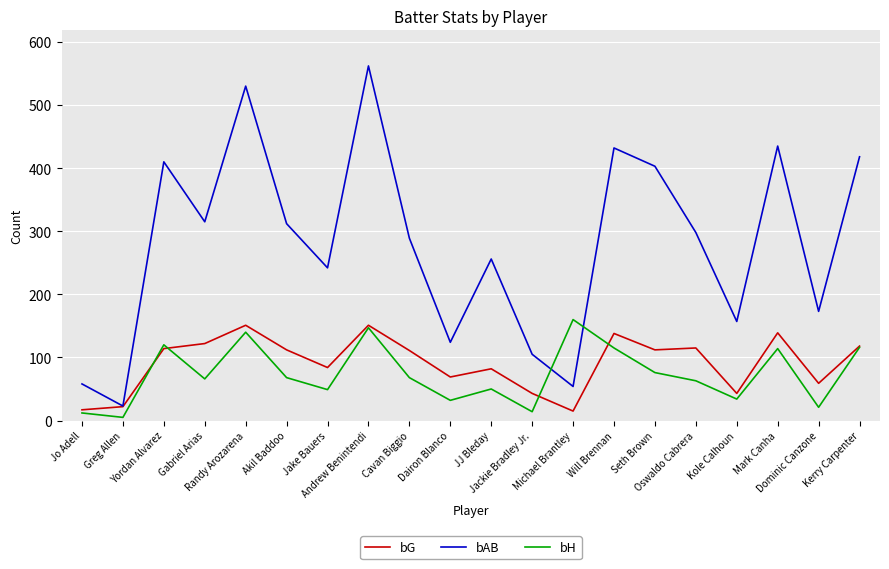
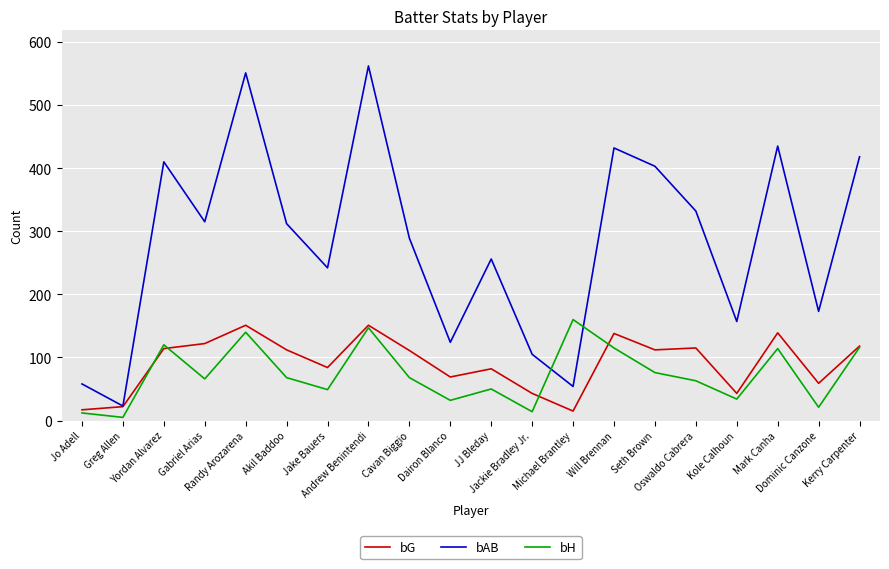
  {
    "bG": {
      "Jo Adell": 20,
      "Yordan Alvarez": 110,
      "Gabriel Arias": 120,
      "Randy Arozarena": 150,
      "Akil Baddoo": 110,
      "Jake Bauers": 80,
      "Cavan Biggio": 110,
      "Dairon Blanco": 70,
      "JJ Bleday": 80,
      "Jackie Bradley Jr.": 40,
      "Michael Brantley": 20,
      "Will Brennan": 140,
      "Seth Brown": 110,
      "Oswaldo Cabrera": 120,
      "Kole Calhoun": 40,
      "Mark Canha": 140,
      "Dominic Canzone": 60
    },
    "bAB": {
      "Jo Adell": 60,
      "Yordan Alvarez": 410,
      "Gabriel Arias": 320,
-     "Randy Arozarena": 530,
+     "Randy Arozarena": 550,
      "Akil Baddoo": 310,
      "Jake Bauers": 240,
      "Andrew Benintendi": 560,
      "Cavan Biggio": 290,
      "Dairon Blanco": 120,
      "JJ Bleday": 260,
      "Jackie Bradley Jr.": 110,
      "Michael Brantley": 50,
      "Will Brennan": 430,
      "Seth Brown": 400,
-     "Oswaldo Cabrera": 300,
+     "Oswaldo Cabrera": 330,
      "Kole Calhoun": 160,
      "Mark Canha": 440,
      "Dominic Canzone": 170,
      "Kerry Carpenter": 420
    },
    "bH": {
      "Jo Adell": 10,
      "Greg Allen": 10,
      "Yordan Alvarez": 120,
      "Gabriel Arias": 70,
      "Randy Arozarena": 140,
      "Akil Baddoo": 70,
      "Jake Bauers": 50,
      "Cavan Biggio": 70,
      "Dairon Blanco": 30,
      "JJ Bleday": 50,
      "Jackie Bradley Jr.": 10,
      "Michael Brantley": 160,
      "Will Brennan": 120,
      "Seth Brown": 80,
      "Oswaldo Cabrera": 60,
      "Kole Calhoun": 30,
      "Mark Canha": 110,
      "Dominic Canzone": 20
    }
  }
